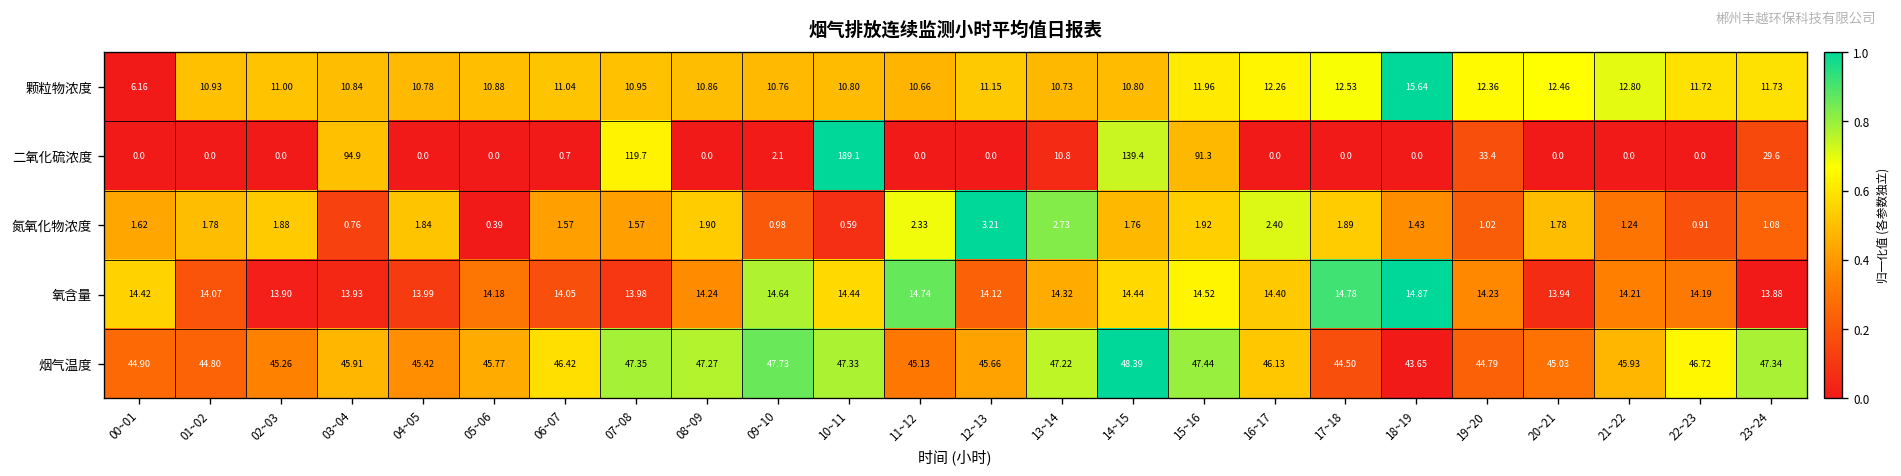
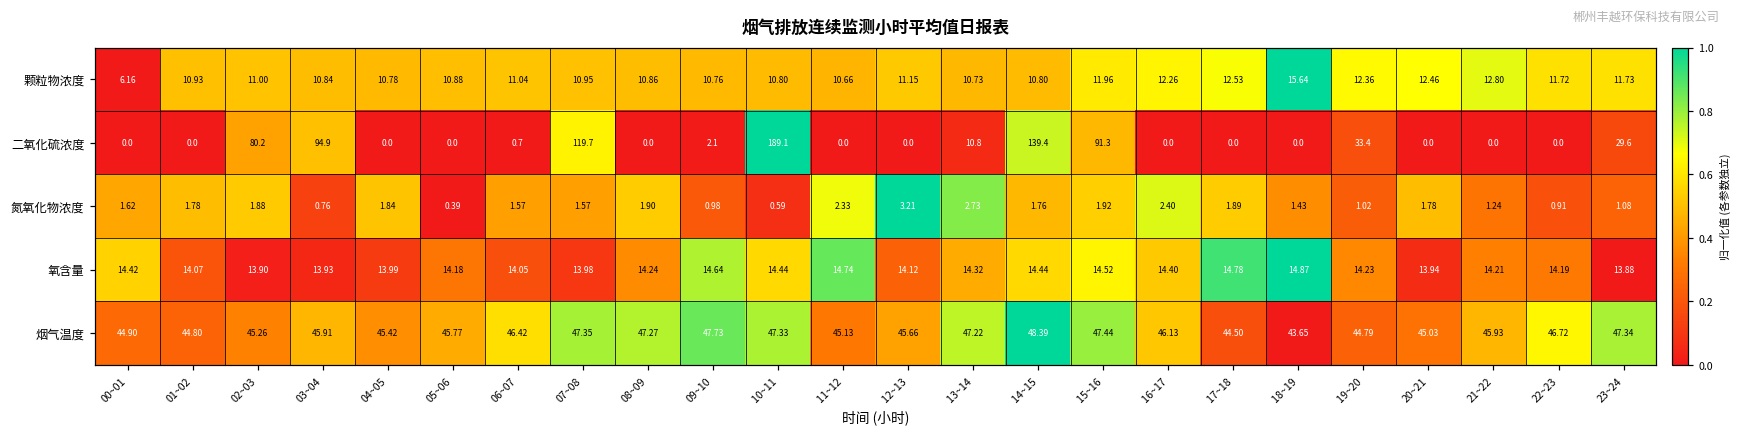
  {
    "颗粒物浓度": {
      "00~01": 6.16,
      "01~02": 10.93,
      "02~03": 11.00,
      "03~04": 10.84,
      "04~05": 10.78,
      "05~06": 10.88,
      "06~07": 11.04,
      "07~08": 10.95,
      "08~09": 10.86,
      "09~10": 10.76,
      "10~11": 10.80,
      "11~12": 10.66,
      "12~13": 11.15,
      "13~14": 10.73,
      "14~15": 10.80,
      "15~16": 11.96,
      "16~17": 12.26,
      "17~18": 12.53,
      "18~19": 15.64,
      "19~20": 12.36,
      "20~21": 12.46,
      "21~22": 12.80,
      "22~23": 11.72,
      "23~24": 11.73
    },
    "二氧化硫浓度": {
      "00~01": 0.0,
      "01~02": 0.0,
-     "02~03": 0.0,
+     "02~03": 80.2,
      "03~04": 94.9,
      "04~05": 0.0,
      "05~06": 0.0,
      "06~07": 0.7,
      "07~08": 119.7,
      "08~09": 0.0,
      "09~10": 2.1,
      "10~11": 189.1,
      "11~12": 0.0,
      "12~13": 0.0,
      "13~14": 10.8,
      "14~15": 139.4,
      "15~16": 91.3,
      "16~17": 0.0,
      "17~18": 0.0,
      "18~19": 0.0,
      "19~20": 33.4,
      "20~21": 0.0,
      "21~22": 0.0,
      "22~23": 0.0,
      "23~24": 29.6
    },
    "氮氧化物浓度": {
      "00~01": 1.62,
      "01~02": 1.78,
      "02~03": 1.88,
      "03~04": 0.76,
      "04~05": 1.84,
      "05~06": 0.39,
      "06~07": 1.57,
      "07~08": 1.57,
      "08~09": 1.90,
      "09~10": 0.98,
      "10~11": 0.59,
      "11~12": 2.33,
      "12~13": 3.21,
      "13~14": 2.73,
      "14~15": 1.76,
      "15~16": 1.92,
      "16~17": 2.40,
      "17~18": 1.89,
      "18~19": 1.43,
      "19~20": 1.02,
      "20~21": 1.78,
      "21~22": 1.24,
      "22~23": 0.91,
      "23~24": 1.08
    },
    "氧含量": {
      "00~01": 14.42,
      "01~02": 14.07,
      "02~03": 13.90,
      "03~04": 13.93,
      "04~05": 13.99,
      "05~06": 14.18,
      "06~07": 14.05,
      "07~08": 13.98,
      "08~09": 14.24,
      "09~10": 14.64,
      "10~11": 14.44,
      "11~12": 14.74,
      "12~13": 14.12,
      "13~14": 14.32,
      "14~15": 14.44,
      "15~16": 14.52,
      "16~17": 14.40,
      "17~18": 14.78,
      "18~19": 14.87,
      "19~20": 14.23,
      "20~21": 13.94,
      "21~22": 14.21,
      "22~23": 14.19,
      "23~24": 13.88
    },
    "烟气温度": {
      "00~01": 44.90,
      "01~02": 44.80,
      "02~03": 45.26,
      "03~04": 45.91,
      "04~05": 45.42,
      "05~06": 45.77,
      "06~07": 46.42,
      "07~08": 47.35,
      "08~09": 47.27,
      "09~10": 47.73,
      "10~11": 47.33,
      "11~12": 45.13,
      "12~13": 45.66,
      "13~14": 47.22,
      "14~15": 48.39,
      "15~16": 47.44,
      "16~17": 46.13,
      "17~18": 44.50,
      "18~19": 43.65,
      "19~20": 44.79,
      "20~21": 45.03,
      "21~22": 45.93,
      "22~23": 46.72,
      "23~24": 47.34
    }
  }
